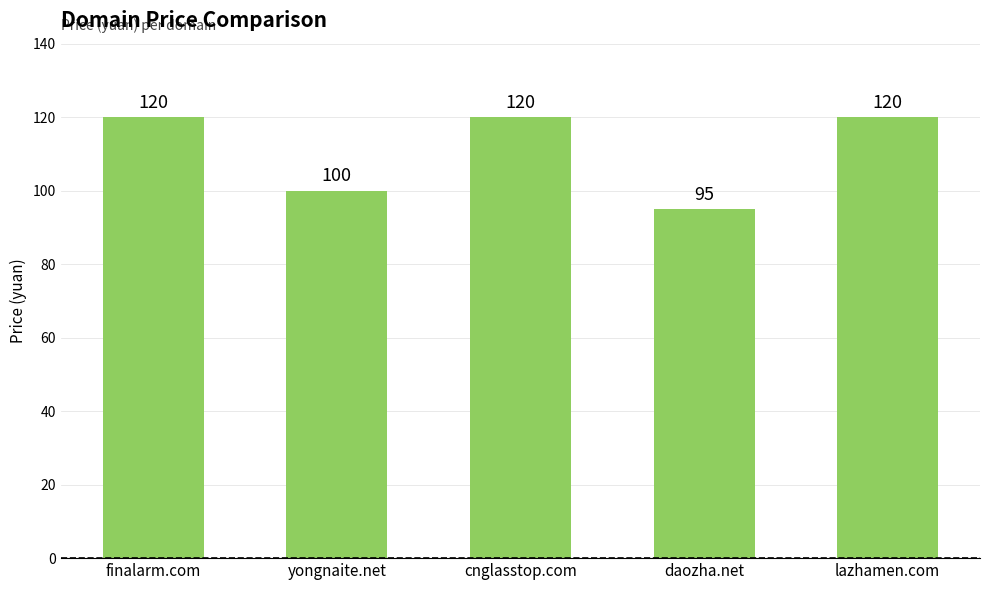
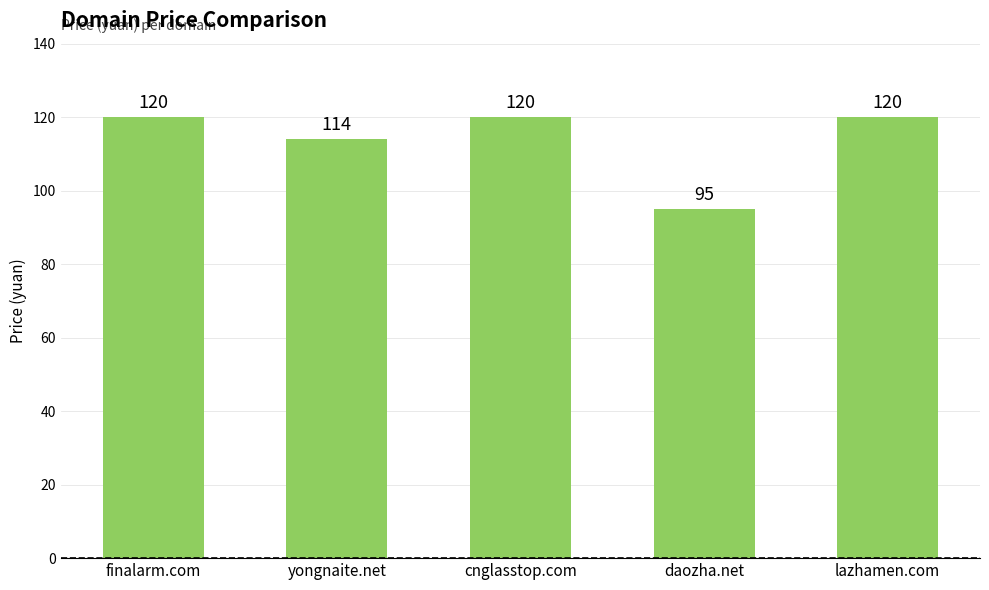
  {
    "finalarm.com": 120,
-   "yongnaite.net": 100,
+   "yongnaite.net": 114,
    "cnglasstop.com": 120,
    "daozha.net": 95,
    "lazhamen.com": 120
  }
